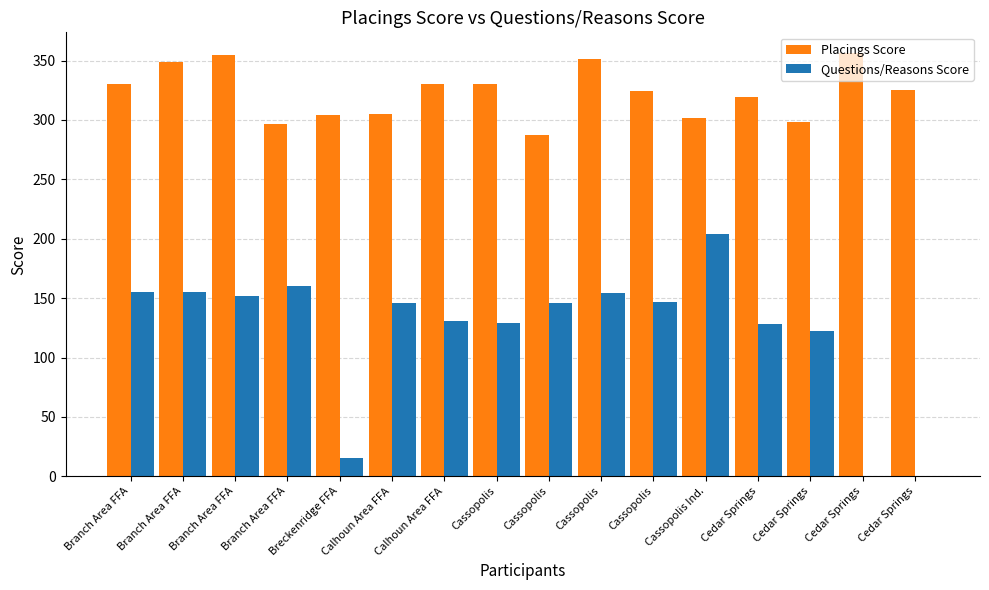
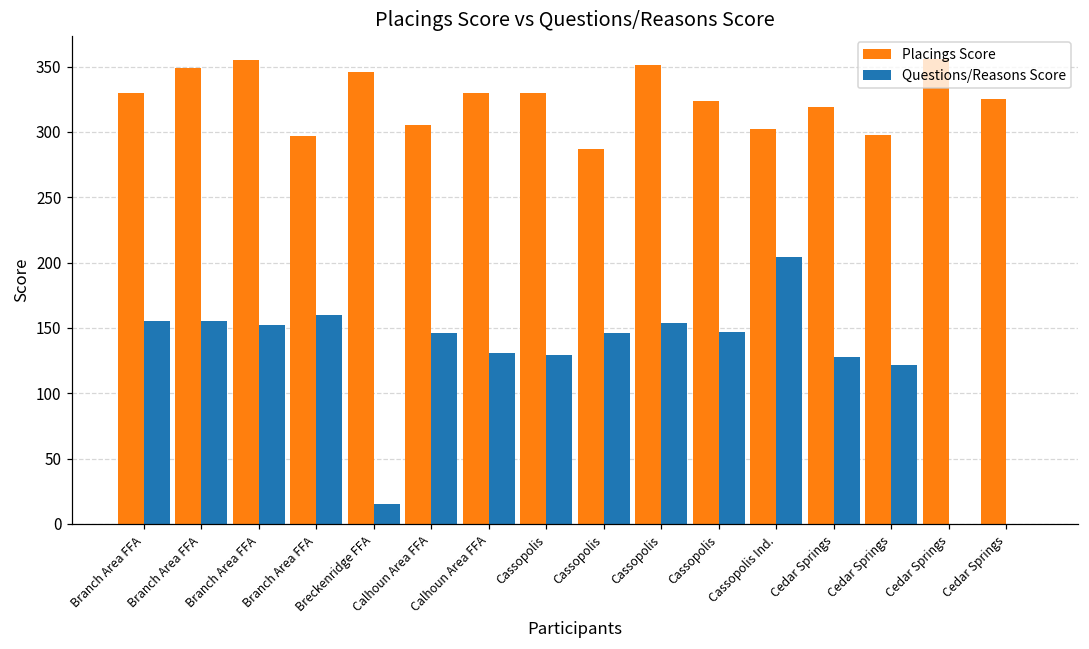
  {
    "Placings Score": {
-     "Breckenridge FFA": 304,
+     "Breckenridge FFA": 346,
      "Cassopolis Ind.": 302
    },
    "Questions/Reasons Score": {
      "Breckenridge FFA": 15,
      "Cassopolis Ind.": 204
    }
  }
